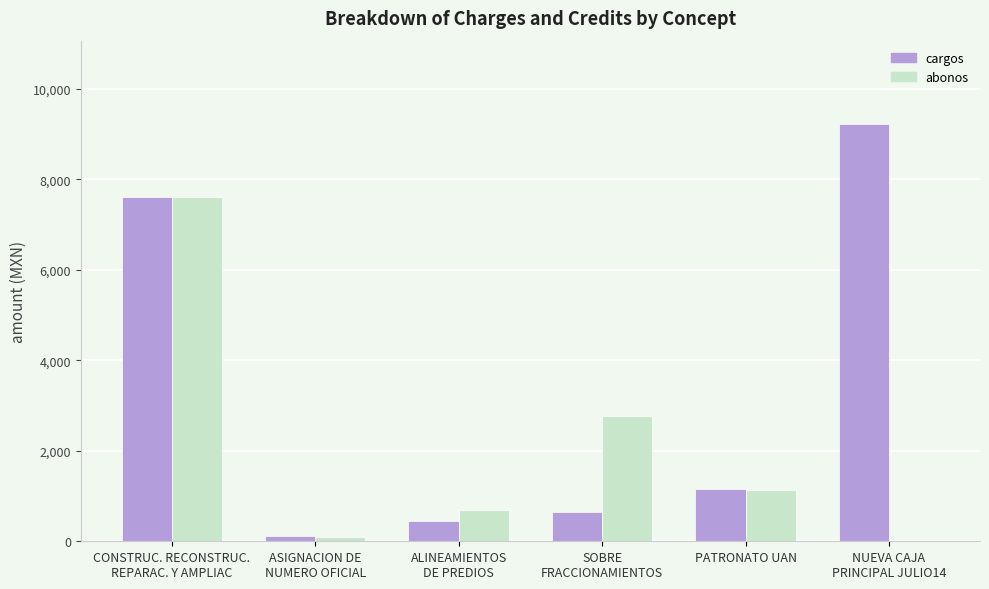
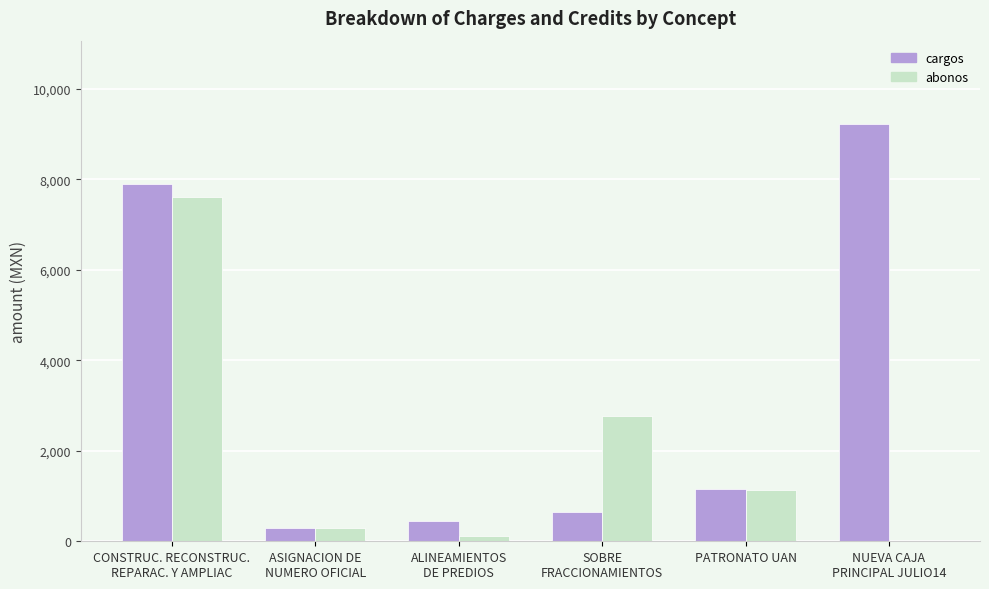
  {
    "cargos": {
-     "CONSTRUC. RECONSTRUC. REPARAC. Y AMPLIAC": "7,600",
-     "ASIGNACION DE NUMERO OFICIAL": "100",
+     "CONSTRUC. RECONSTRUC. REPARAC. Y AMPLIAC": "7,900",
+     "ASIGNACION DE NUMERO OFICIAL": "300",
      "ALINEAMIENTOS DE PREDIOS": "400",
      "SOBRE FRACCIONAMIENTOS": "600",
      "PATRONATO UAN": "1,200",
      "NUEVA CAJA PRINCIPAL JULIO14": "9,200"
    },
    "abonos": {
      "CONSTRUC. RECONSTRUC. REPARAC. Y AMPLIAC": "7,600",
-     "ASIGNACION DE NUMERO OFICIAL": "100",
-     "ALINEAMIENTOS DE PREDIOS": "700",
+     "ASIGNACION DE NUMERO OFICIAL": "300",
+     "ALINEAMIENTOS DE PREDIOS": "100",
      "SOBRE FRACCIONAMIENTOS": "2,800",
      "PATRONATO UAN": "1,100",
      "NUEVA CAJA PRINCIPAL JULIO14": "0"
    }
  }
